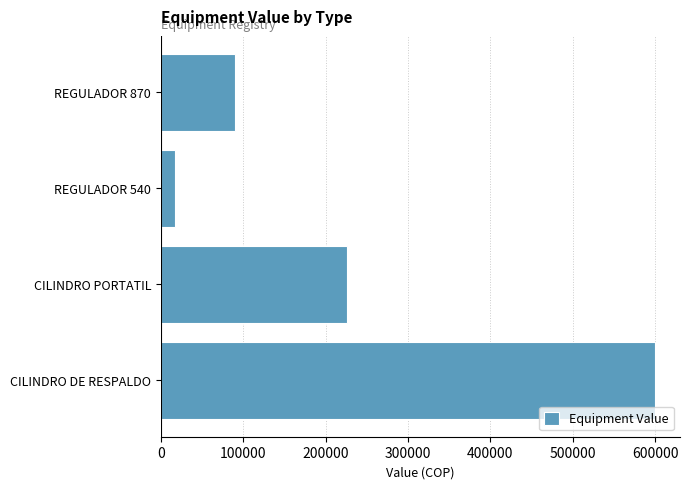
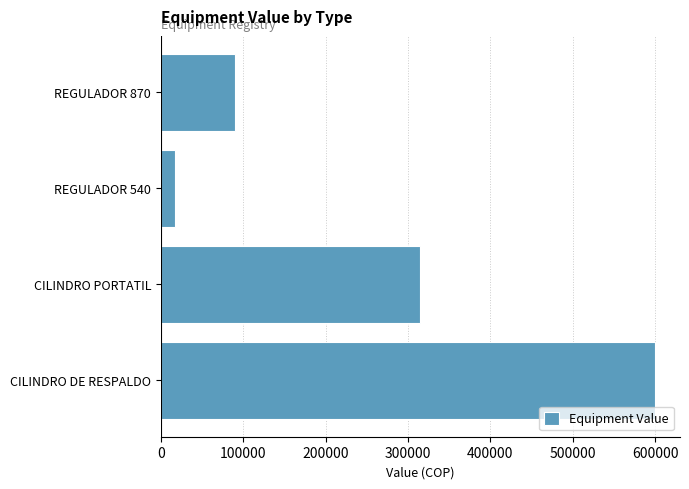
  {
    "REGULADOR 870": 90000,
    "REGULADOR 540": 20000,
-   "CILINDRO PORTATIL": 230000,
+   "CILINDRO PORTATIL": 320000,
    "CILINDRO DE RESPALDO": 600000
  }
